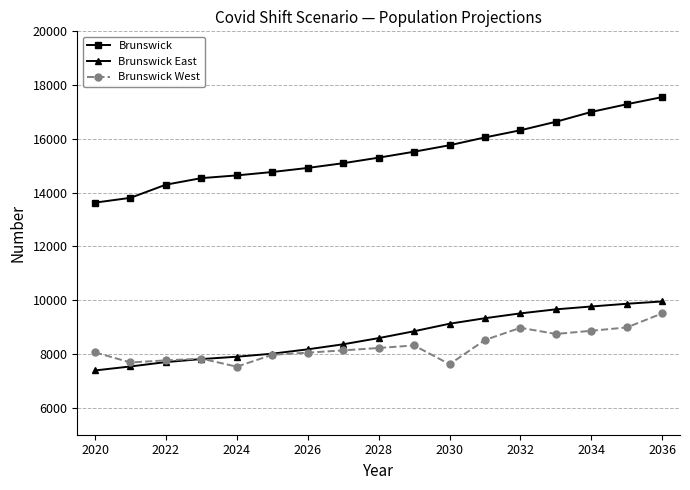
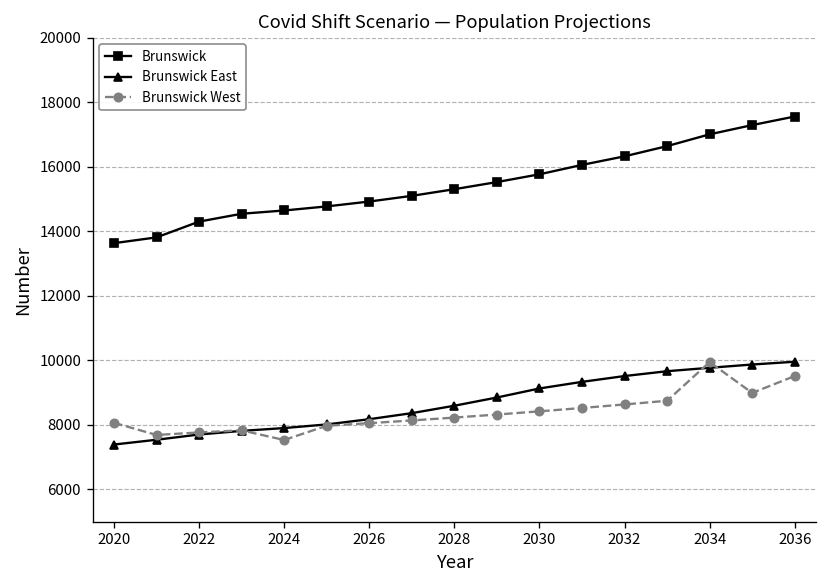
  {
    "Brunswick West": {
      "2020": 8100,
      "2024": 7500,
      "2026": 8100,
      "2028": 8200,
-     "2030": 7600,
-     "2032": 9000,
-     "2034": 8900,
+     "2030": 8400,
+     "2032": 8600,
+     "2034": 9900,
      "2036": 9500
    }
  }
